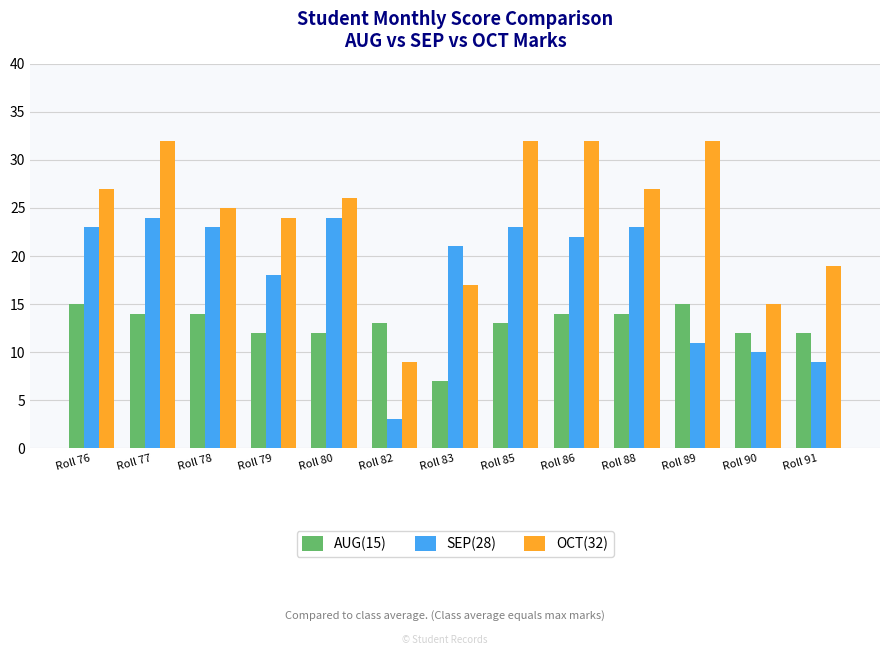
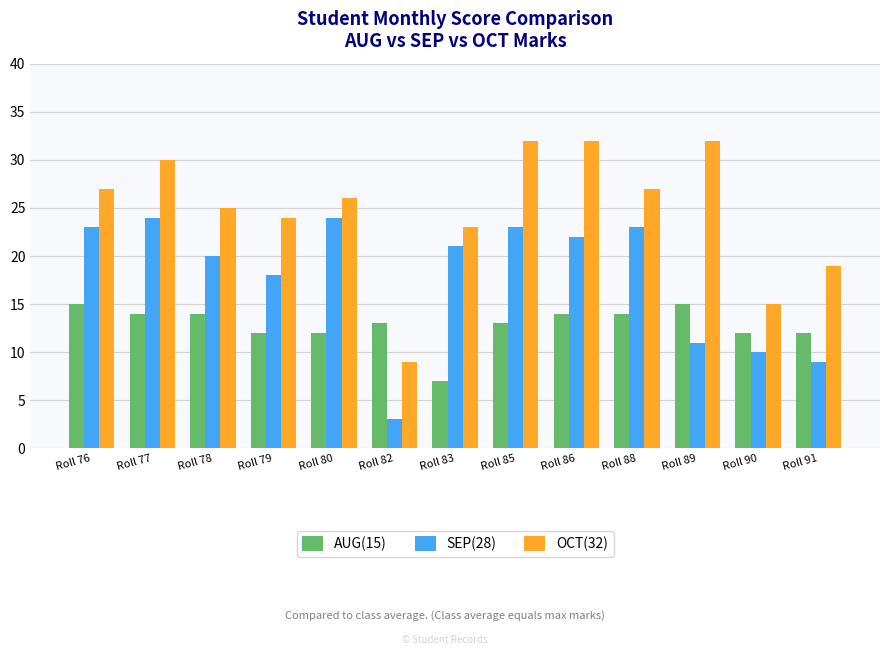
  {
    "AUG(15)": {
      "Roll 76": 15,
      "Roll 77": 14,
      "Roll 78": 14,
      "Roll 79": 12,
      "Roll 80": 12,
      "Roll 82": 13,
      "Roll 83": 7,
      "Roll 85": 13,
      "Roll 86": 14,
      "Roll 88": 14,
      "Roll 89": 15,
      "Roll 90": 12,
      "Roll 91": 12
    },
    "SEP(28)": {
      "Roll 76": 23,
      "Roll 77": 24,
-     "Roll 78": 23,
+     "Roll 78": 20,
      "Roll 79": 18,
      "Roll 80": 24,
      "Roll 82": 3,
      "Roll 83": 21,
      "Roll 85": 23,
      "Roll 86": 22,
      "Roll 88": 23,
      "Roll 89": 11,
      "Roll 90": 10,
      "Roll 91": 9
    },
    "OCT(32)": {
      "Roll 76": 27,
-     "Roll 77": 32,
+     "Roll 77": 30,
      "Roll 78": 25,
      "Roll 79": 24,
      "Roll 80": 26,
      "Roll 82": 9,
-     "Roll 83": 17,
+     "Roll 83": 23,
      "Roll 85": 32,
      "Roll 86": 32,
      "Roll 88": 27,
      "Roll 89": 32,
      "Roll 90": 15,
      "Roll 91": 19
    }
  }
